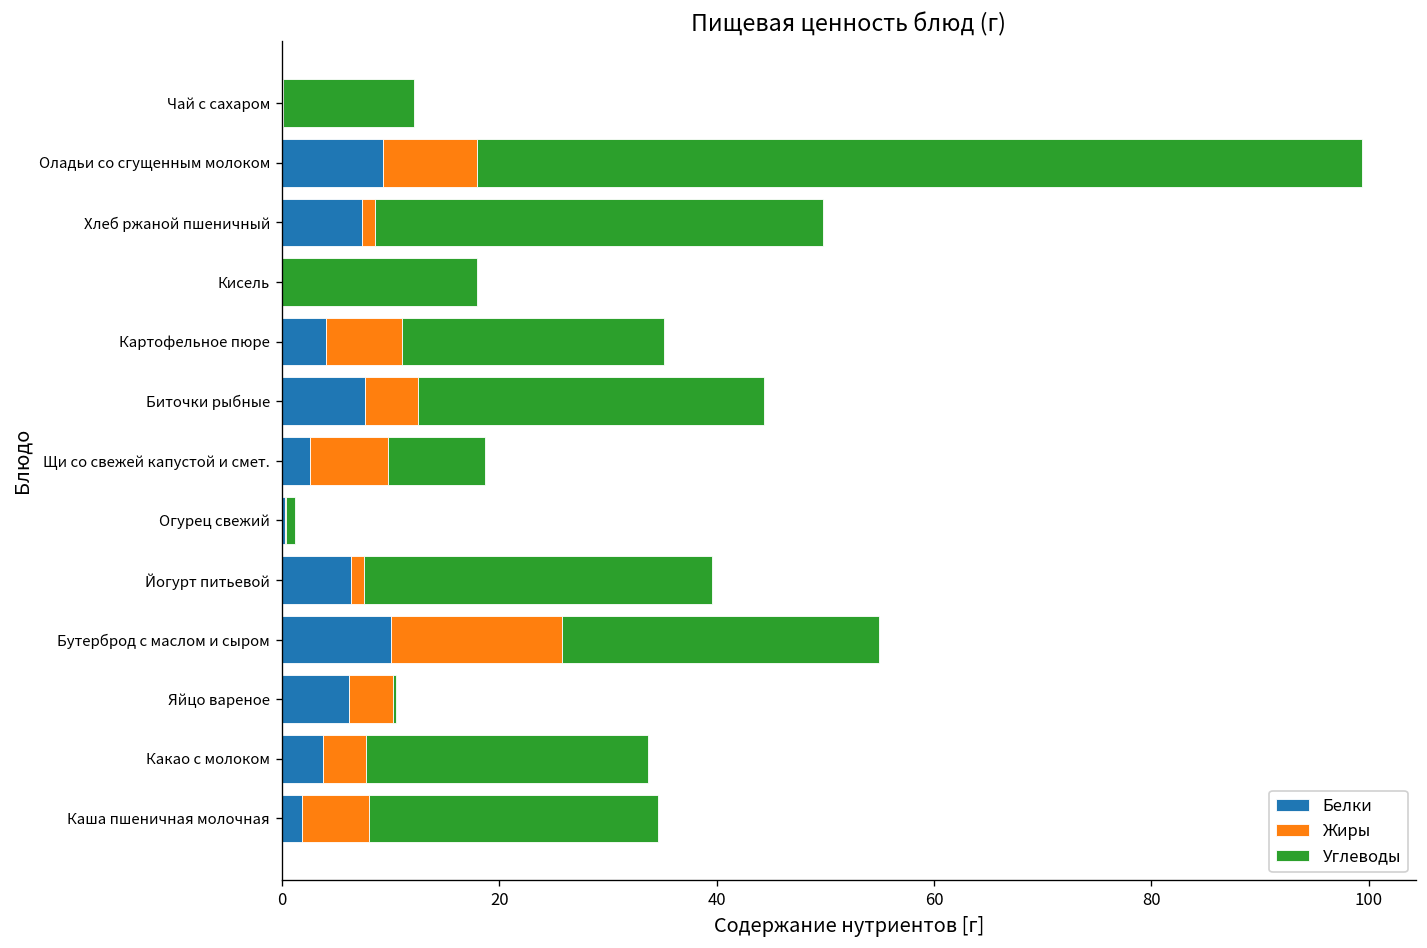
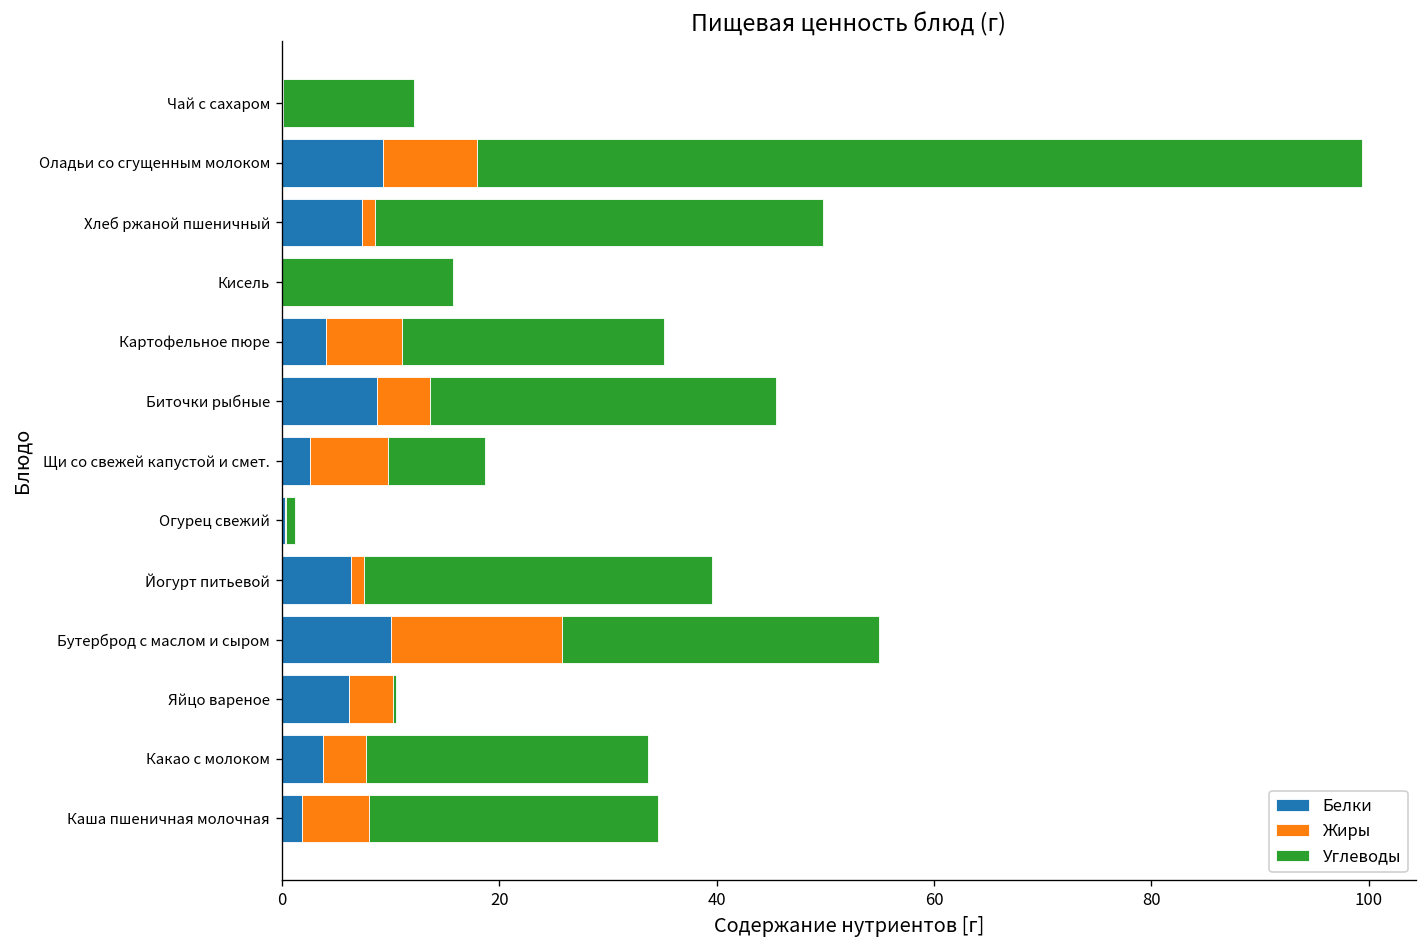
  {
    "Белки": {
      "Оладьи со сгущенным молоком": 9,
      "Хлеб ржаной пшеничный": 7,
      "Кисель": 0,
      "Картофельное пюре": 4,
-     "Биточки рыбные": 8,
+     "Биточки рыбные": 9,
      "Щи со свежей капустой и смет.": 3,
      "Огурец свежий": 0,
      "Йогурт питьевой": 6,
      "Бутерброд с маслом и сыром": 10,
      "Яйцо вареное": 6,
      "Какао с молоком": 4,
      "Каша пшеничная молочная": 2
    },
    "Жиры": {
      "Чай с сахаром": 0,
      "Оладьи со сгущенным молоком": 9,
      "Хлеб ржаной пшеничный": 1,
      "Кисель": 0,
      "Картофельное пюре": 7,
      "Биточки рыбные": 5,
      "Щи со свежей капустой и смет.": 7,
      "Йогурт питьевой": 1,
      "Бутерброд с маслом и сыром": 16,
      "Яйцо вареное": 4,
      "Какао с молоком": 4,
      "Каша пшеничная молочная": 6
    },
    "Углеводы": {
      "Чай с сахаром": 12,
      "Оладьи со сгущенным молоком": 81,
      "Хлеб ржаной пшеничный": 41,
-     "Кисель": 18,
+     "Кисель": 16,
      "Картофельное пюре": 24,
      "Биточки рыбные": 32,
      "Щи со свежей капустой и смет.": 9,
      "Огурец свежий": 1,
      "Йогурт питьевой": 32,
      "Бутерброд с маслом и сыром": 29,
      "Какао с молоком": 26,
      "Каша пшеничная молочная": 27
    }
  }
